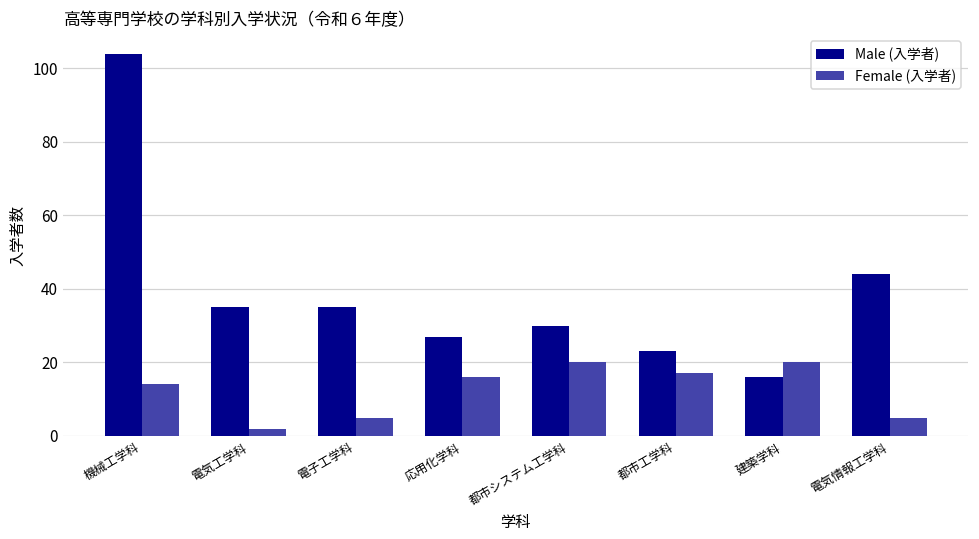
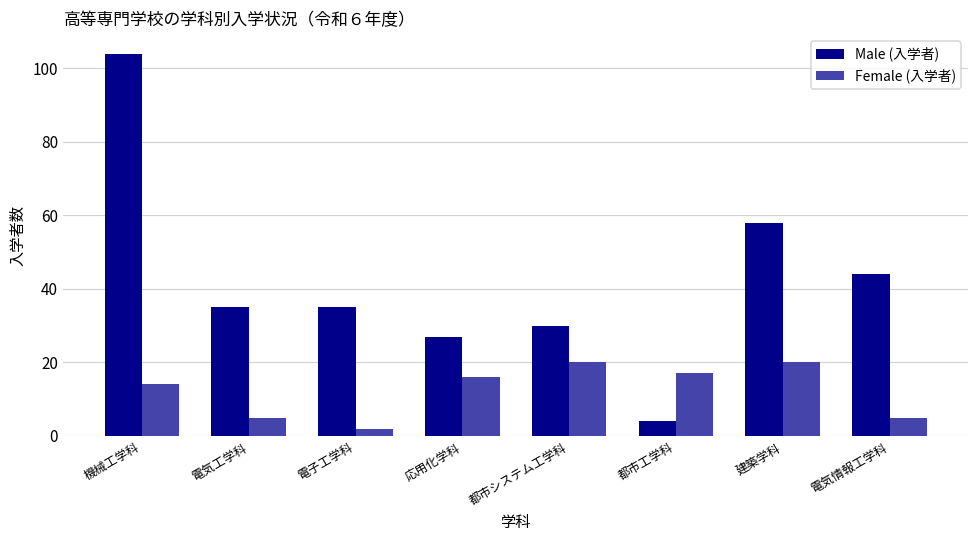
  {
    "Male (入学者)": {
      "機械工学科": 104,
      "電気工学科": 35,
      "電子工学科": 35,
      "応用化学科": 27,
      "都市システム工学科": 30,
-     "都市工学科": 23,
-     "建築学科": 16,
+     "都市工学科": 4,
+     "建築学科": 58,
      "電気情報工学科": 44
    },
    "Female (入学者)": {
      "機械工学科": 14,
-     "電気工学科": 2,
-     "電子工学科": 5,
+     "電気工学科": 5,
+     "電子工学科": 2,
      "応用化学科": 16,
      "都市システム工学科": 20,
      "都市工学科": 17,
      "建築学科": 20,
      "電気情報工学科": 5
    }
  }
